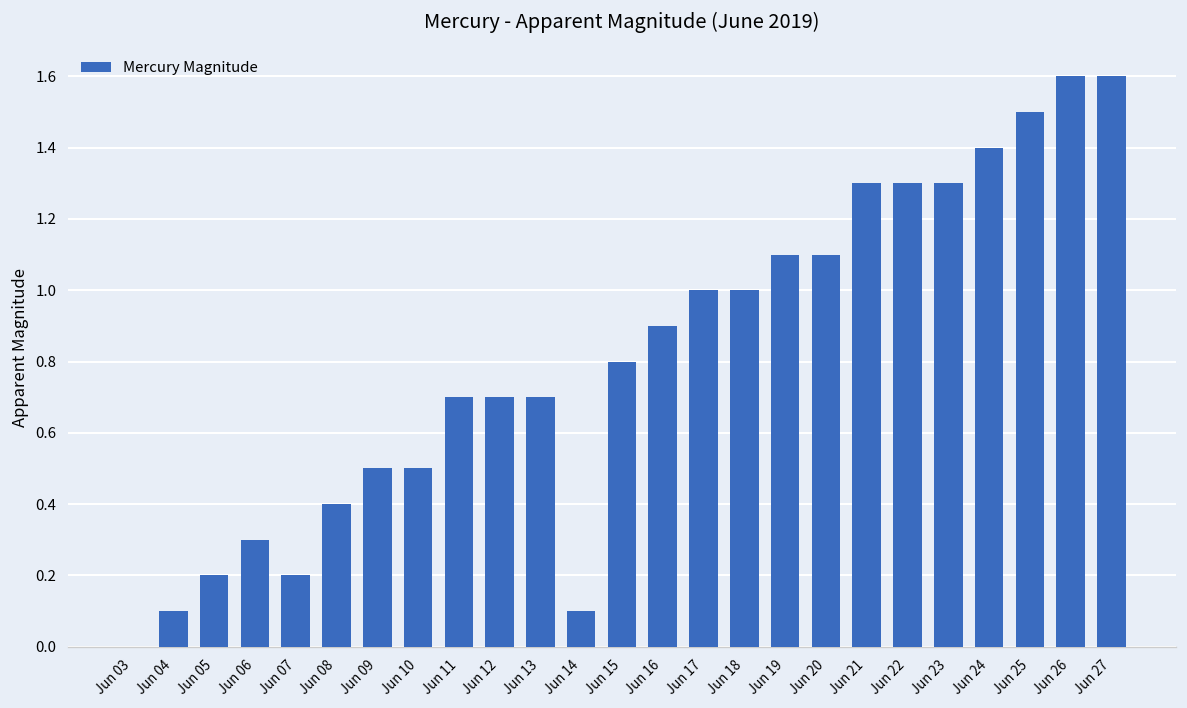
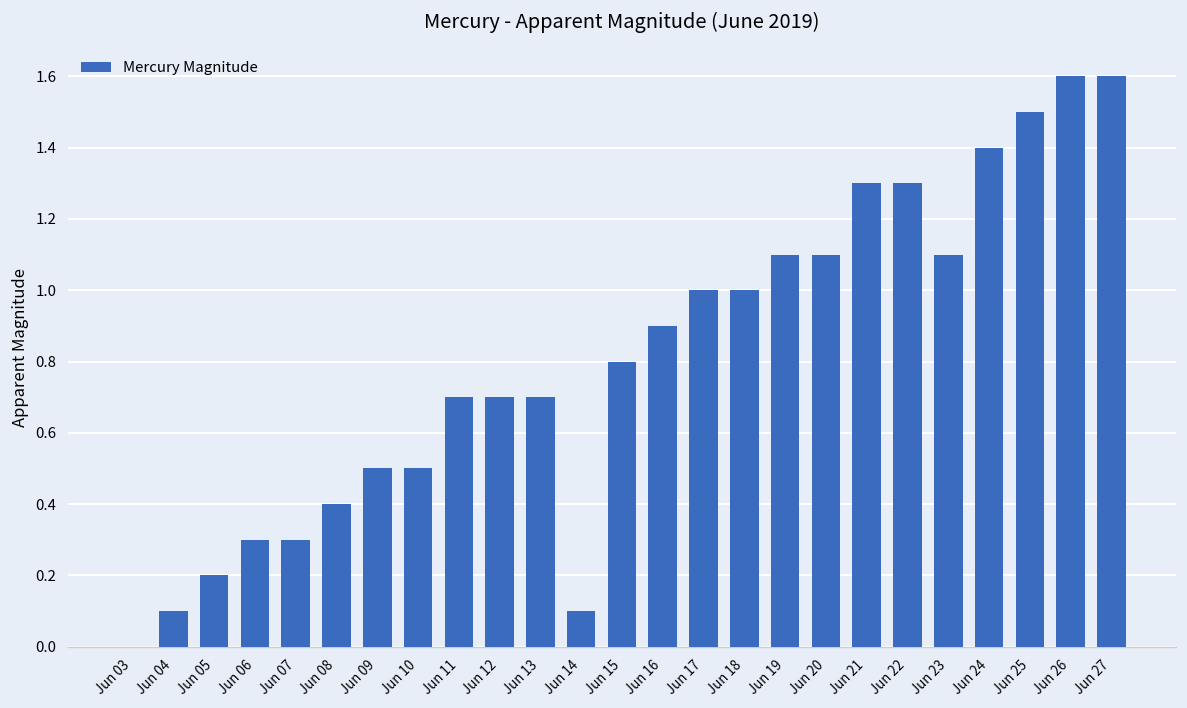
  {
    "Jun 03": 0.00,
    "Jun 04": 0.10,
    "Jun 05": 0.20,
    "Jun 06": 0.30,
-   "Jun 07": 0.20,
+   "Jun 07": 0.30,
    "Jun 08": 0.40,
    "Jun 09": 0.50,
    "Jun 10": 0.50,
    "Jun 11": 0.70,
    "Jun 12": 0.70,
    "Jun 13": 0.70,
    "Jun 14": 0.10,
    "Jun 15": 0.80,
    "Jun 16": 0.90,
    "Jun 17": 1.00,
    "Jun 18": 1.00,
    "Jun 19": 1.10,
    "Jun 20": 1.10,
    "Jun 21": 1.30,
    "Jun 22": 1.30,
-   "Jun 23": 1.30,
+   "Jun 23": 1.10,
    "Jun 24": 1.40,
    "Jun 25": 1.50,
    "Jun 26": 1.60,
    "Jun 27": 1.60
  }
